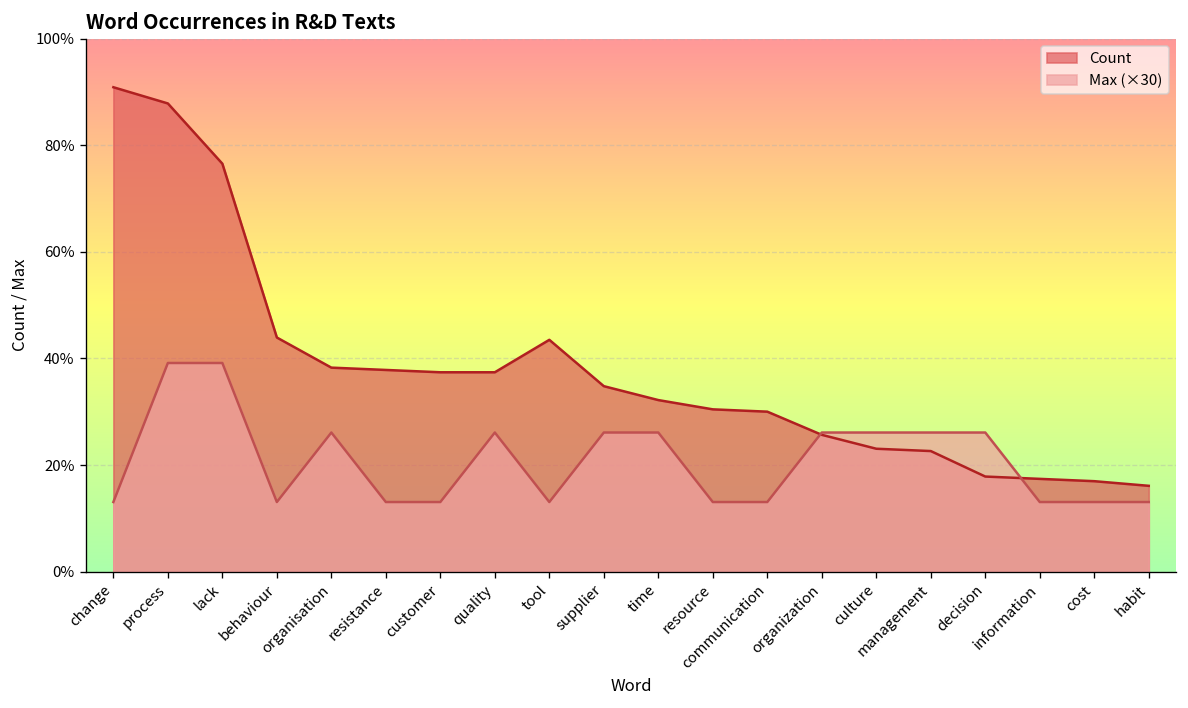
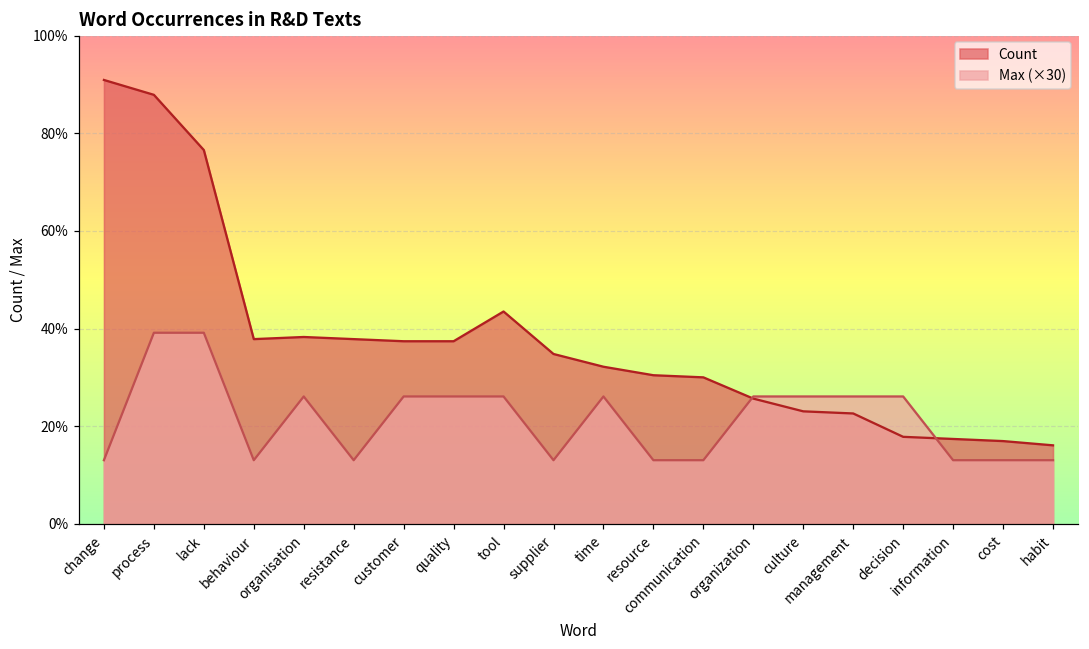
  {
    "Count": {
      "change": "91%",
      "process": "88%",
      "lack": "77%",
-     "behaviour": "44%",
+     "behaviour": "38%",
      "organisation": "38%",
      "resistance": "38%",
      "customer": "37%",
      "quality": "37%",
      "tool": "43%",
      "supplier": "35%",
      "time": "32%",
      "resource": "30%",
      "communication": "30%",
      "culture": "23%",
      "management": "23%",
      "decision": "18%",
      "information": "17%",
      "cost": "17%",
      "habit": "16%"
    },
    "Max (×30)": {
      "change": "13%",
      "process": "39%",
      "lack": "39%",
      "behaviour": "13%",
      "organisation": "26%",
      "resistance": "13%",
-     "customer": "13%",
+     "customer": "26%",
      "quality": "26%",
-     "tool": "13%",
-     "supplier": "26%",
+     "tool": "26%",
+     "supplier": "13%",
      "time": "26%",
      "resource": "13%",
      "communication": "13%",
      "culture": "26%",
      "management": "26%",
      "decision": "26%",
      "information": "13%",
      "cost": "13%",
      "habit": "13%"
    }
  }
